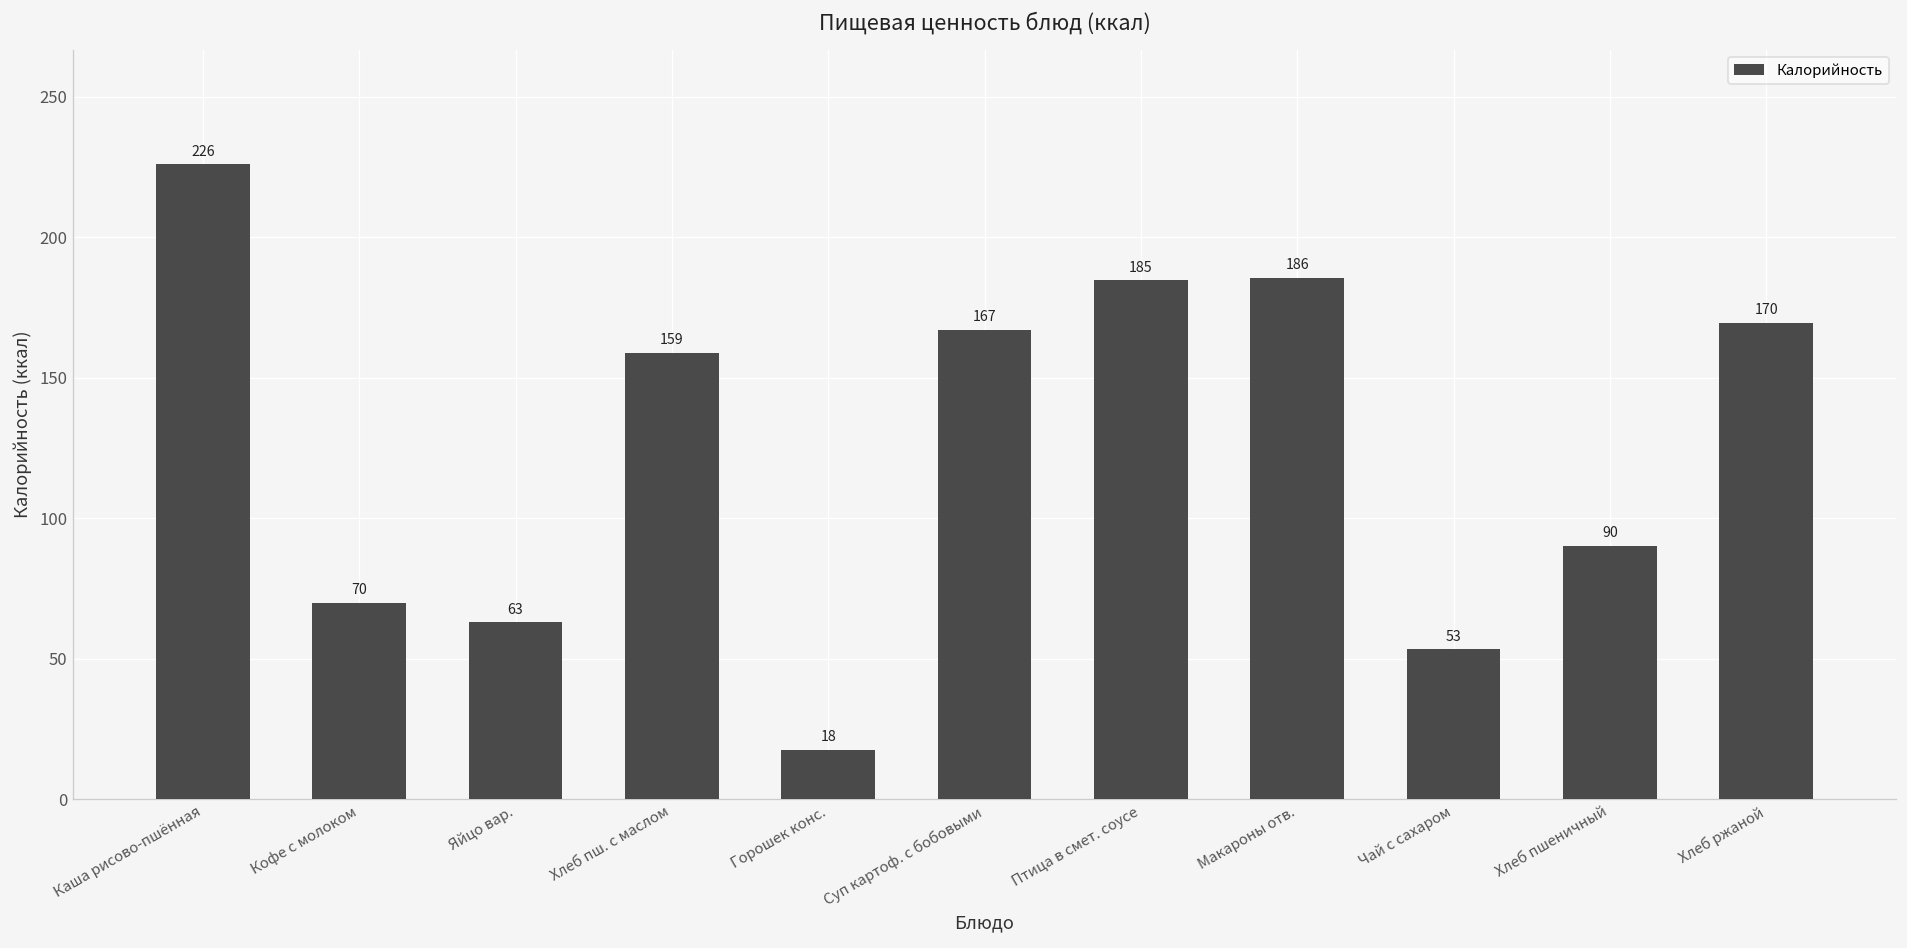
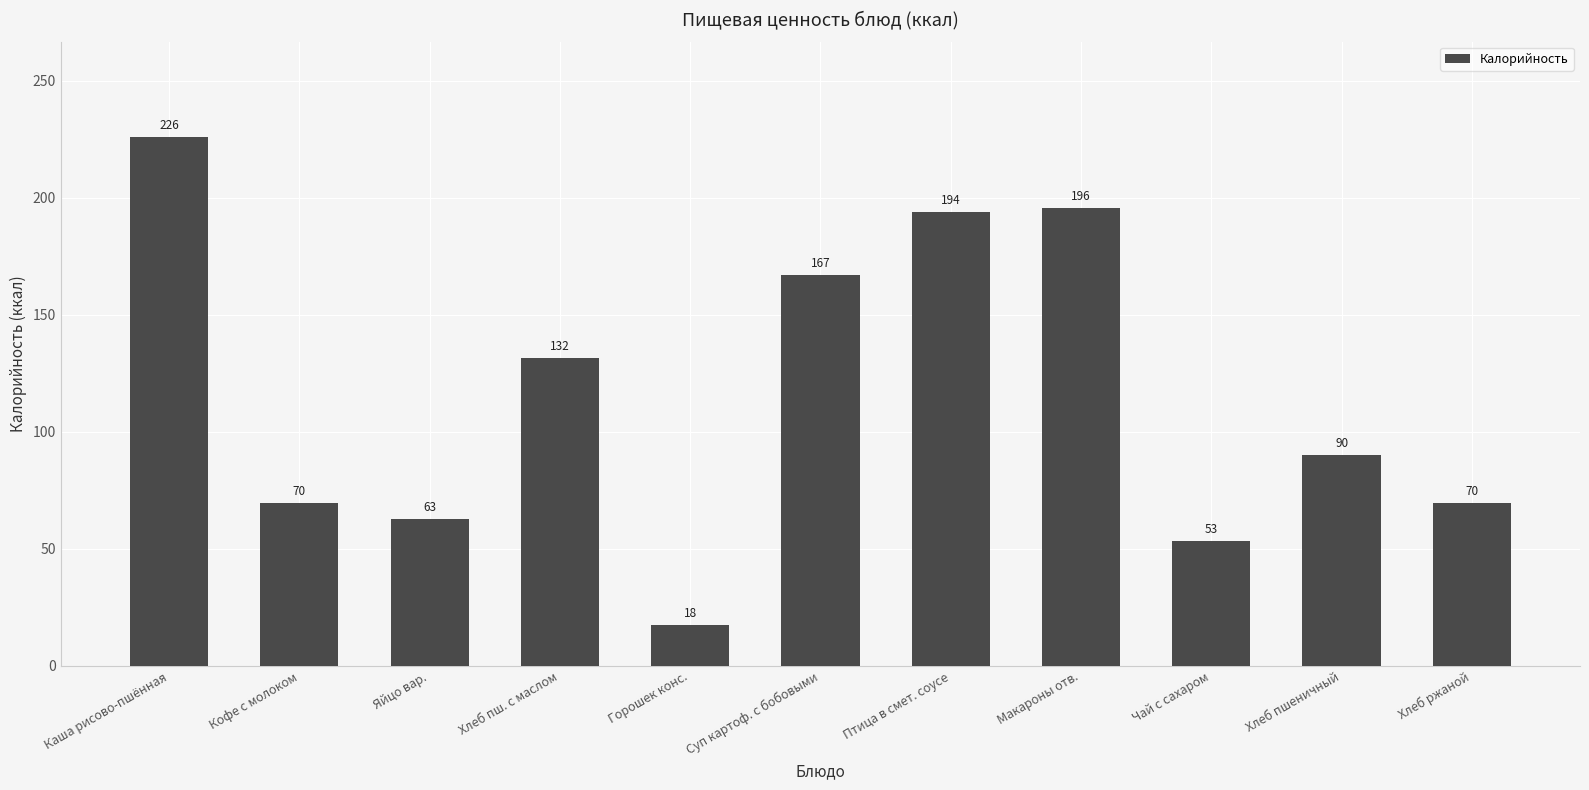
  {
    "Каша рисово-пшённая": 226,
    "Кофе с молоком": 70,
    "Яйцо вар.": 63,
-   "Хлеб пш. с маслом": 159,
+   "Хлеб пш. с маслом": 132,
    "Горошек конс.": 18,
    "Суп картоф. с бобовыми": 167,
-   "Птица в смет. соусе": 185,
-   "Макароны отв.": 186,
+   "Птица в смет. соусе": 194,
+   "Макароны отв.": 196,
    "Чай с сахаром": 53,
    "Хлеб пшеничный": 90,
-   "Хлеб ржаной": 170
+   "Хлеб ржаной": 70
  }
